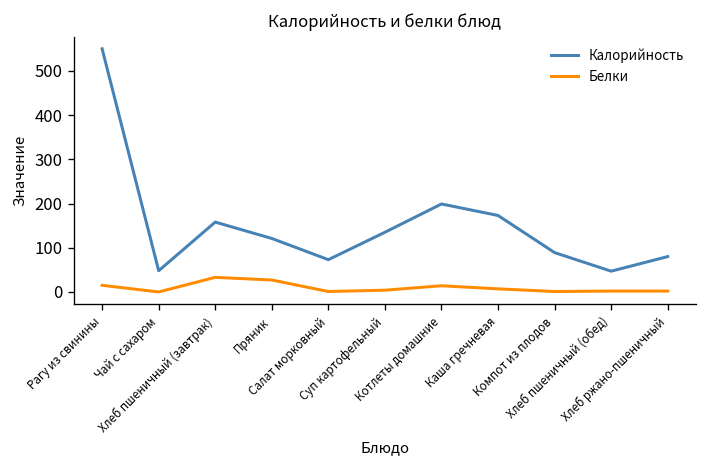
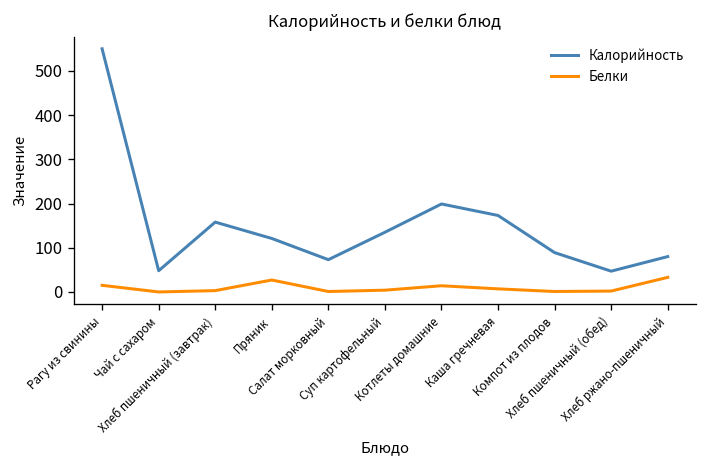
  {
    "Калорийность": {
      "Рагу из свинины": 550,
      "Чай с сахаром": 50,
      "Хлеб пшеничный (завтрак)": 160,
      "Пряник": 120,
      "Салат морковный": 70,
      "Суп картофельный": 140,
      "Котлеты домашние": 200,
      "Каша гречневая": 170,
      "Компот из плодов": 90,
      "Хлеб пшеничный (обед)": 50,
      "Хлеб ржано-пшеничный": 80
    },
    "Белки": {
      "Рагу из свинины": 20,
      "Чай с сахаром": 0,
-     "Хлеб пшеничный (завтрак)": 30,
+     "Хлеб пшеничный (завтрак)": 0,
      "Пряник": 30,
      "Салат морковный": 0,
      "Суп картофельный": 0,
      "Котлеты домашние": 10,
      "Каша гречневая": 10,
      "Компот из плодов": 0,
      "Хлеб пшеничный (обед)": 0,
-     "Хлеб ржано-пшеничный": 0
+     "Хлеб ржано-пшеничный": 30
    }
  }
